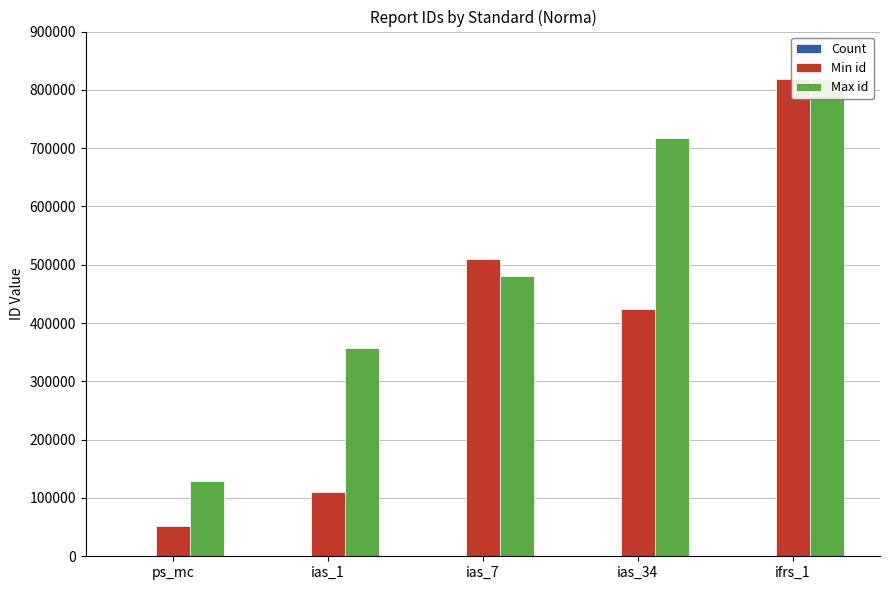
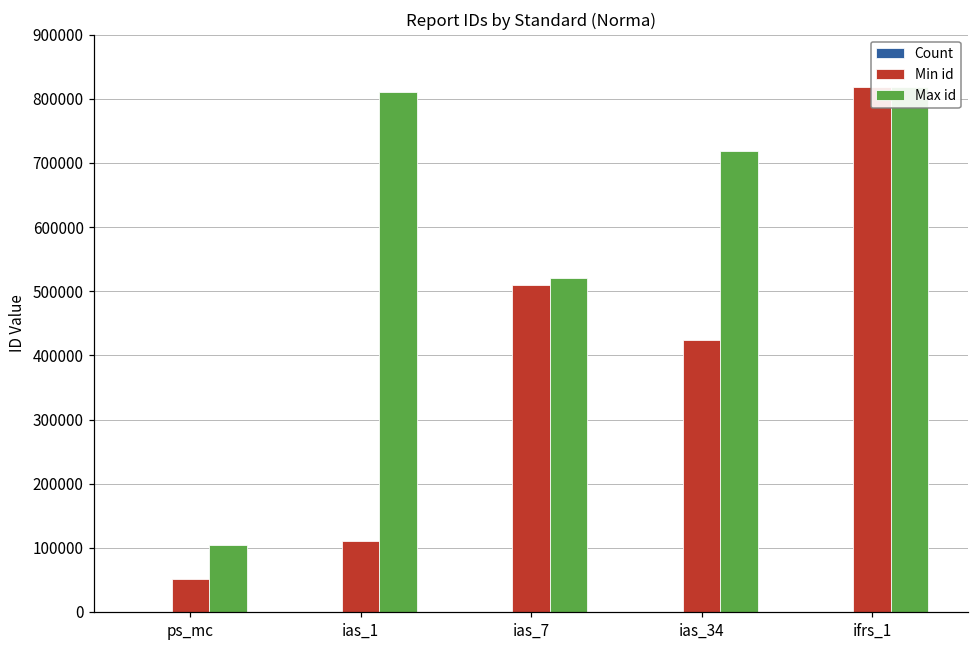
  {
    "Min id": {
      "ps_mc": 50000,
      "ias_1": 110000,
      "ias_7": 510000,
      "ias_34": 420000
    },
    "Max id": {
-     "ps_mc": 130000,
-     "ias_1": 360000,
-     "ias_7": 480000,
+     "ps_mc": 110000,
+     "ias_1": 810000,
+     "ias_7": 520000,
      "ias_34": 720000
    }
  }
